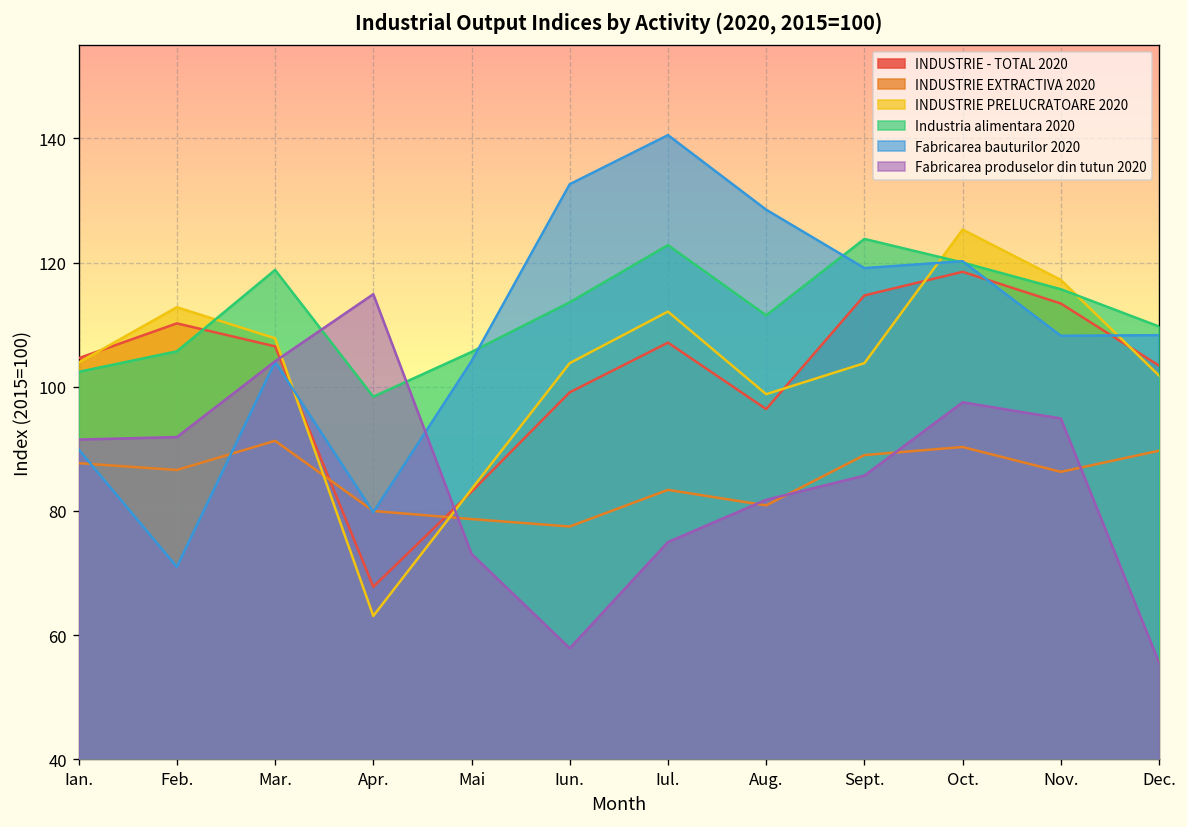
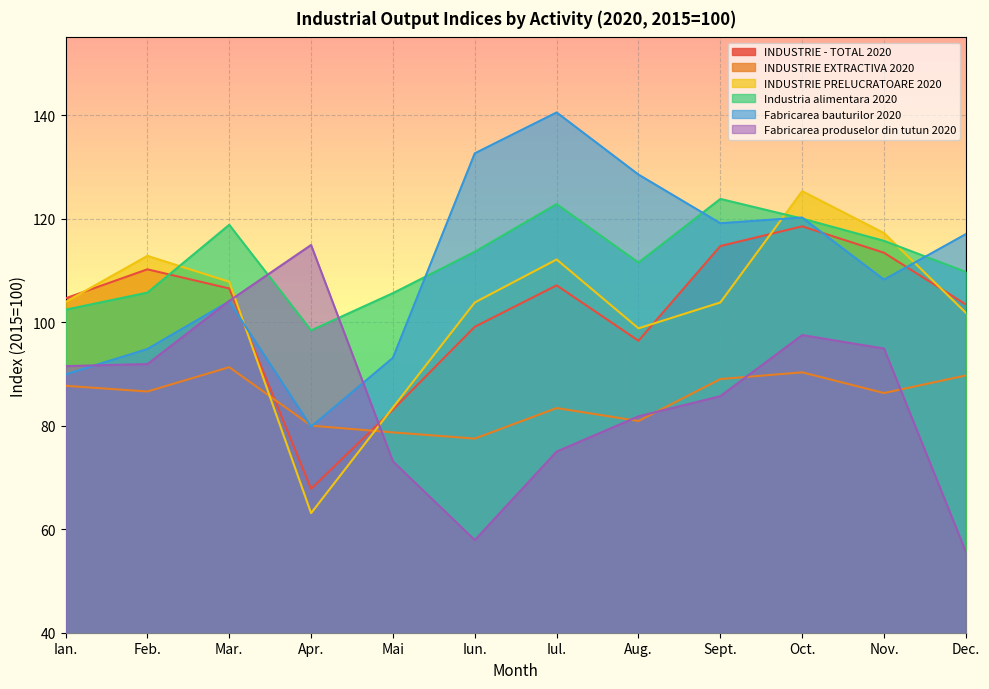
  {
    "INDUSTRIE PRELUCRATOARE 2020": {
      "Ian.": 104,
      "Feb.": 113,
      "Mar.": 108,
      "Apr.": 63,
      "Iun.": 104,
      "Iul.": 112,
      "Aug.": 99,
      "Sept.": 104,
      "Oct.": 125,
      "Nov.": 117,
      "Dec.": 102
    },
    "Industria alimentara 2020": {
      "Ian.": 102,
      "Feb.": 106,
      "Mar.": 119,
      "Apr.": 98,
      "Mai": 106,
      "Iun.": 114,
      "Iul.": 123,
      "Aug.": 112,
      "Sept.": 124,
      "Nov.": 116,
      "Dec.": 110
    },
    "Fabricarea bauturilor 2020": {
      "Ian.": 90,
-     "Feb.": 71,
-     "Mai": 104,
+     "Feb.": 95,
+     "Mai": 93,
      "Iun.": 133,
      "Iul.": 141,
      "Aug.": 129,
      "Sept.": 119,
      "Nov.": 108,
-     "Dec.": 108
+     "Dec.": 117
    },
    "Fabricarea produselor din tutun 2020": {
      "Ian.": 92,
      "Feb.": 92,
      "Apr.": 115,
      "Mai": 73,
      "Iun.": 58,
      "Iul.": 75,
      "Aug.": 82,
      "Sept.": 86,
      "Oct.": 98,
      "Nov.": 95,
      "Dec.": 56
    }
  }
